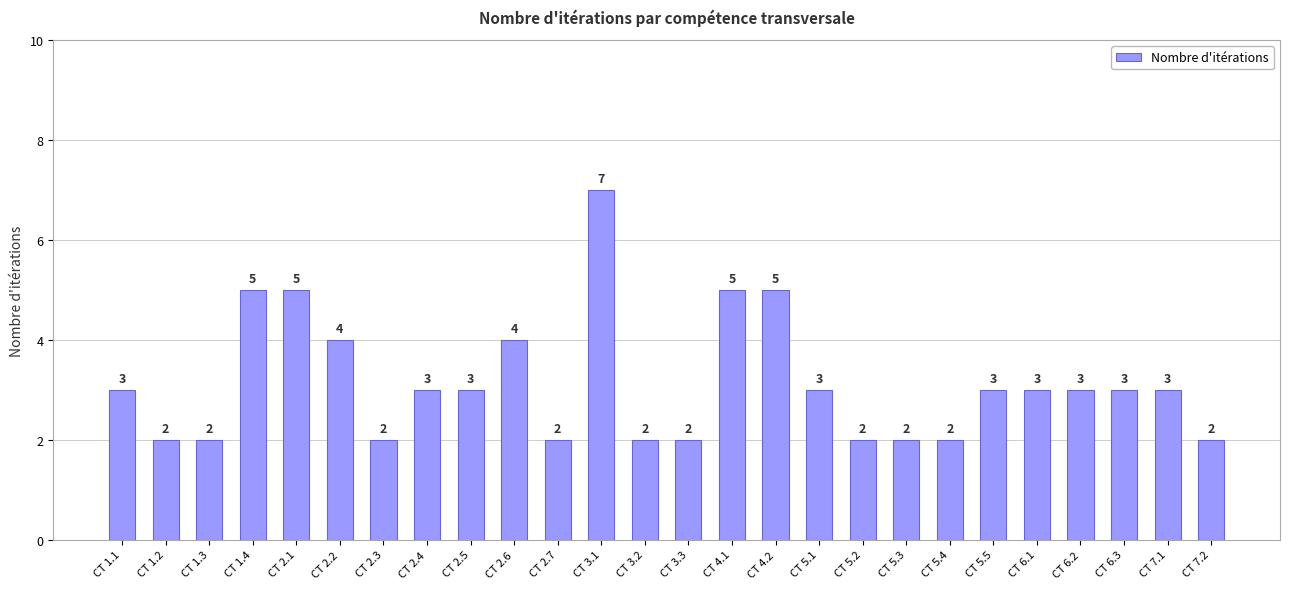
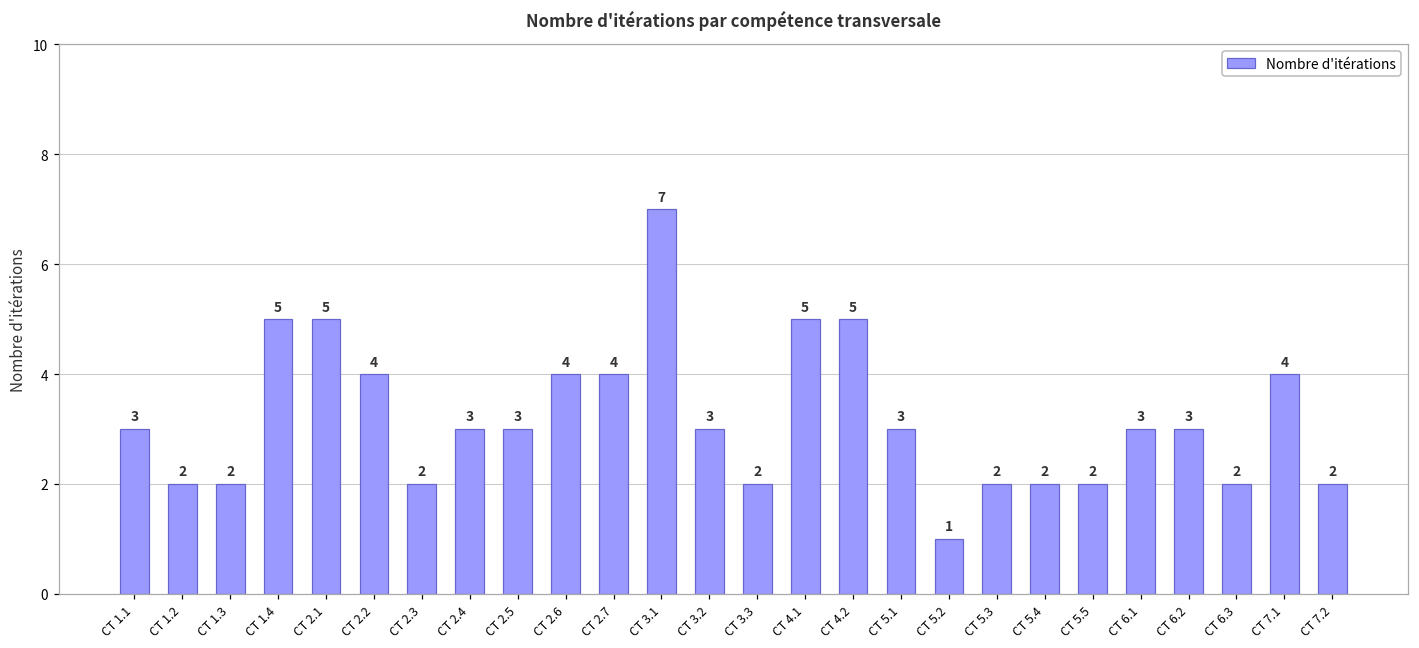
  {
    "CT 1.1": 3,
    "CT 1.2": 2,
    "CT 1.3": 2,
    "CT 1.4": 5,
    "CT 2.1": 5,
    "CT 2.2": 4,
    "CT 2.3": 2,
    "CT 2.4": 3,
    "CT 2.5": 3,
    "CT 2.6": 4,
-   "CT 2.7": 2,
+   "CT 2.7": 4,
    "CT 3.1": 7,
-   "CT 3.2": 2,
+   "CT 3.2": 3,
    "CT 3.3": 2,
    "CT 4.1": 5,
    "CT 4.2": 5,
    "CT 5.1": 3,
-   "CT 5.2": 2,
+   "CT 5.2": 1,
    "CT 5.3": 2,
    "CT 5.4": 2,
-   "CT 5.5": 3,
+   "CT 5.5": 2,
    "CT 6.1": 3,
    "CT 6.2": 3,
-   "CT 6.3": 3,
-   "CT 7.1": 3,
+   "CT 6.3": 2,
+   "CT 7.1": 4,
    "CT 7.2": 2
  }
